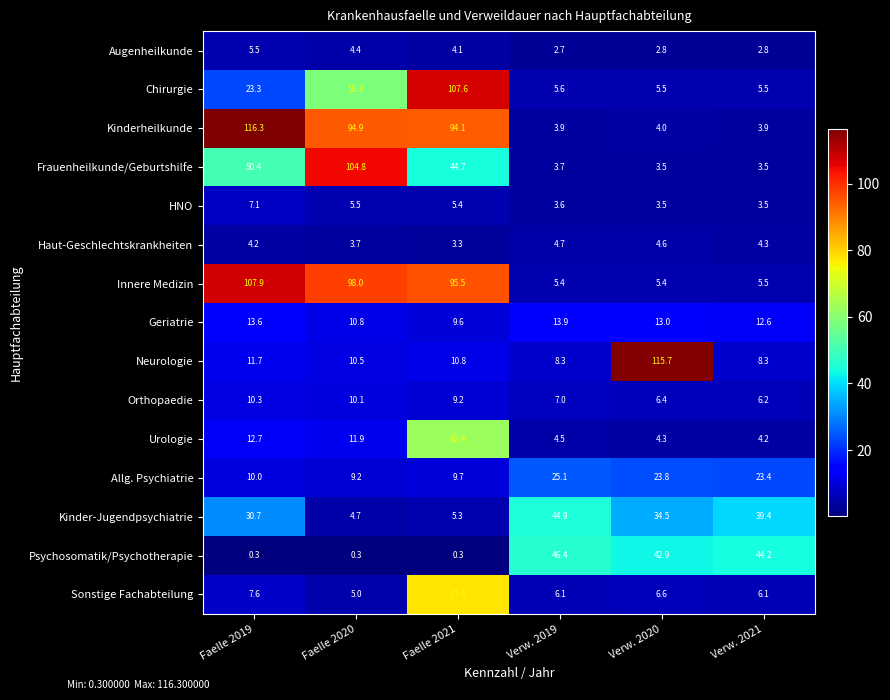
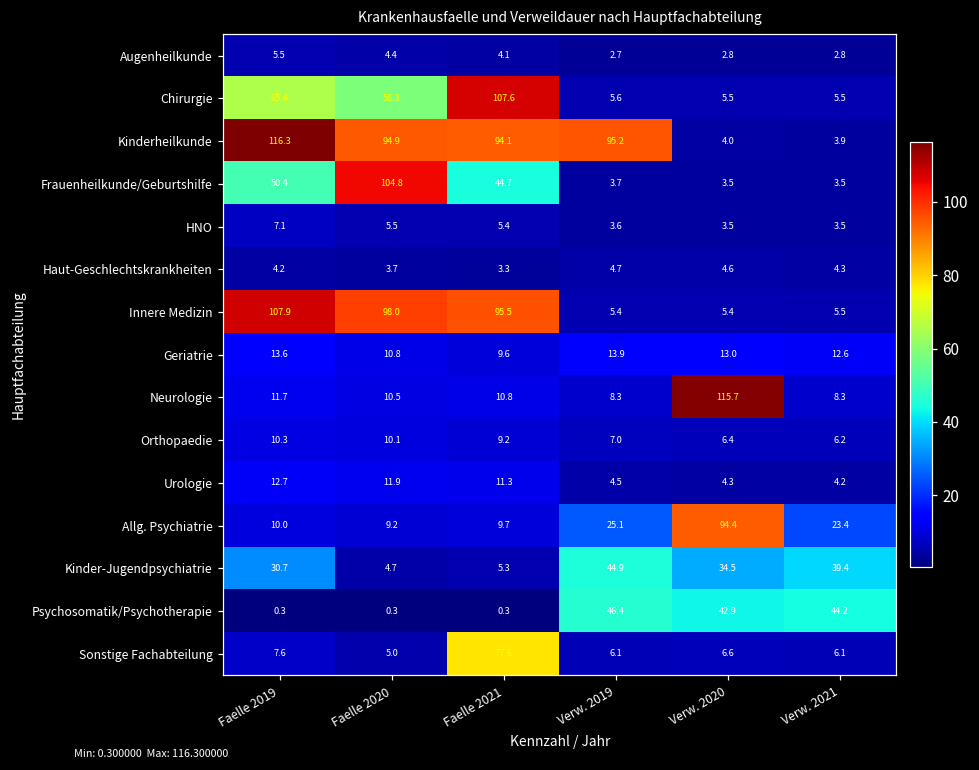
  {
    "Augenheilkunde": {
      "Faelle 2019": 5.5,
      "Faelle 2020": 4.4,
      "Faelle 2021": 4.1,
      "Verw. 2019": 2.7,
      "Verw. 2020": 2.8,
      "Verw. 2021": 2.8
    },
    "Chirurgie": {
-     "Faelle 2019": 23.3,
+     "Faelle 2019": 65.4,
      "Faelle 2020": 58.3,
      "Faelle 2021": 107.6,
      "Verw. 2019": 5.6,
      "Verw. 2020": 5.5,
      "Verw. 2021": 5.5
    },
    "Kinderheilkunde": {
      "Faelle 2019": 116.3,
      "Faelle 2020": 94.9,
      "Faelle 2021": 94.1,
-     "Verw. 2019": 3.9,
+     "Verw. 2019": 95.2,
      "Verw. 2020": 4.0,
      "Verw. 2021": 3.9
    },
    "Frauenheilkunde/Geburtshilfe": {
      "Faelle 2019": 50.4,
      "Faelle 2020": 104.8,
      "Faelle 2021": 44.7,
      "Verw. 2019": 3.7,
      "Verw. 2020": 3.5,
      "Verw. 2021": 3.5
    },
    "HNO": {
      "Faelle 2019": 7.1,
      "Faelle 2020": 5.5,
      "Faelle 2021": 5.4,
      "Verw. 2019": 3.6,
      "Verw. 2020": 3.5,
      "Verw. 2021": 3.5
    },
    "Haut-Geschlechtskrankheiten": {
      "Faelle 2019": 4.2,
      "Faelle 2020": 3.7,
      "Faelle 2021": 3.3,
      "Verw. 2019": 4.7,
      "Verw. 2020": 4.6,
      "Verw. 2021": 4.3
    },
    "Innere Medizin": {
      "Faelle 2019": 107.9,
      "Faelle 2020": 98.0,
      "Faelle 2021": 95.5,
      "Verw. 2019": 5.4,
      "Verw. 2020": 5.4,
      "Verw. 2021": 5.5
    },
    "Geriatrie": {
      "Faelle 2019": 13.6,
      "Faelle 2020": 10.8,
      "Faelle 2021": 9.6,
      "Verw. 2019": 13.9,
      "Verw. 2020": 13.0,
      "Verw. 2021": 12.6
    },
    "Neurologie": {
      "Faelle 2019": 11.7,
      "Faelle 2020": 10.5,
      "Faelle 2021": 10.8,
      "Verw. 2019": 8.3,
      "Verw. 2020": 115.7,
      "Verw. 2021": 8.3
    },
    "Orthopaedie": {
      "Faelle 2019": 10.3,
      "Faelle 2020": 10.1,
      "Faelle 2021": 9.2,
      "Verw. 2019": 7.0,
      "Verw. 2020": 6.4,
      "Verw. 2021": 6.2
    },
    "Urologie": {
      "Faelle 2019": 12.7,
      "Faelle 2020": 11.9,
-     "Faelle 2021": 62.4,
+     "Faelle 2021": 11.3,
      "Verw. 2019": 4.5,
      "Verw. 2020": 4.3,
      "Verw. 2021": 4.2
    },
    "Allg. Psychiatrie": {
      "Faelle 2019": 10.0,
      "Faelle 2020": 9.2,
      "Faelle 2021": 9.7,
      "Verw. 2019": 25.1,
-     "Verw. 2020": 23.8,
+     "Verw. 2020": 94.4,
      "Verw. 2021": 23.4
    },
    "Kinder-Jugendpsychiatrie": {
      "Faelle 2019": 30.7,
      "Faelle 2020": 4.7,
      "Faelle 2021": 5.3,
      "Verw. 2019": 44.9,
      "Verw. 2020": 34.5,
      "Verw. 2021": 39.4
    },
    "Psychosomatik/Psychotherapie": {
      "Faelle 2019": 0.3,
      "Faelle 2020": 0.3,
      "Faelle 2021": 0.3,
      "Verw. 2019": 46.4,
      "Verw. 2020": 42.9,
      "Verw. 2021": 44.2
    },
    "Sonstige Fachabteilung": {
      "Faelle 2019": 7.6,
      "Faelle 2020": 5.0,
      "Verw. 2019": 6.1,
      "Verw. 2020": 6.6,
      "Verw. 2021": 6.1
    }
  }
